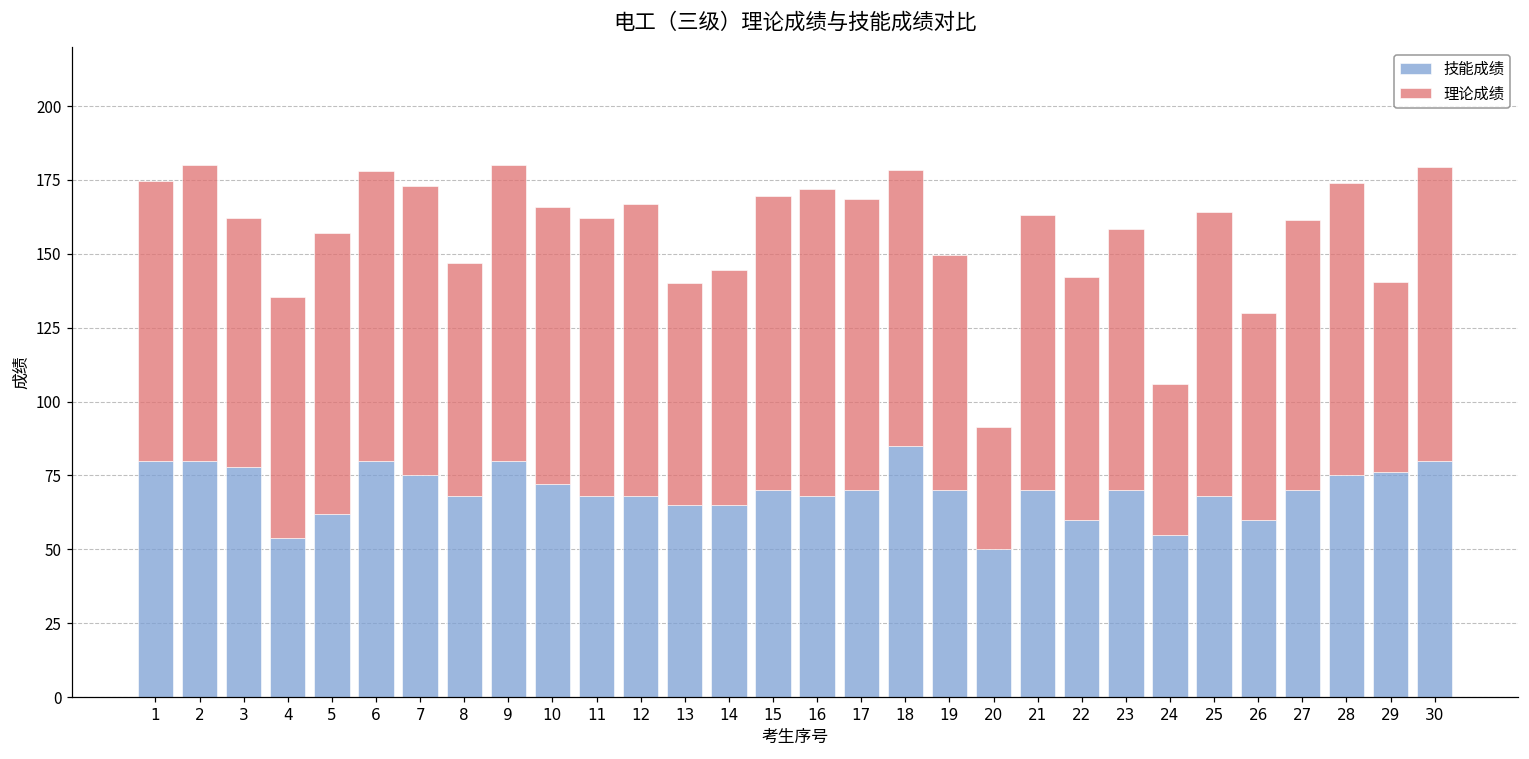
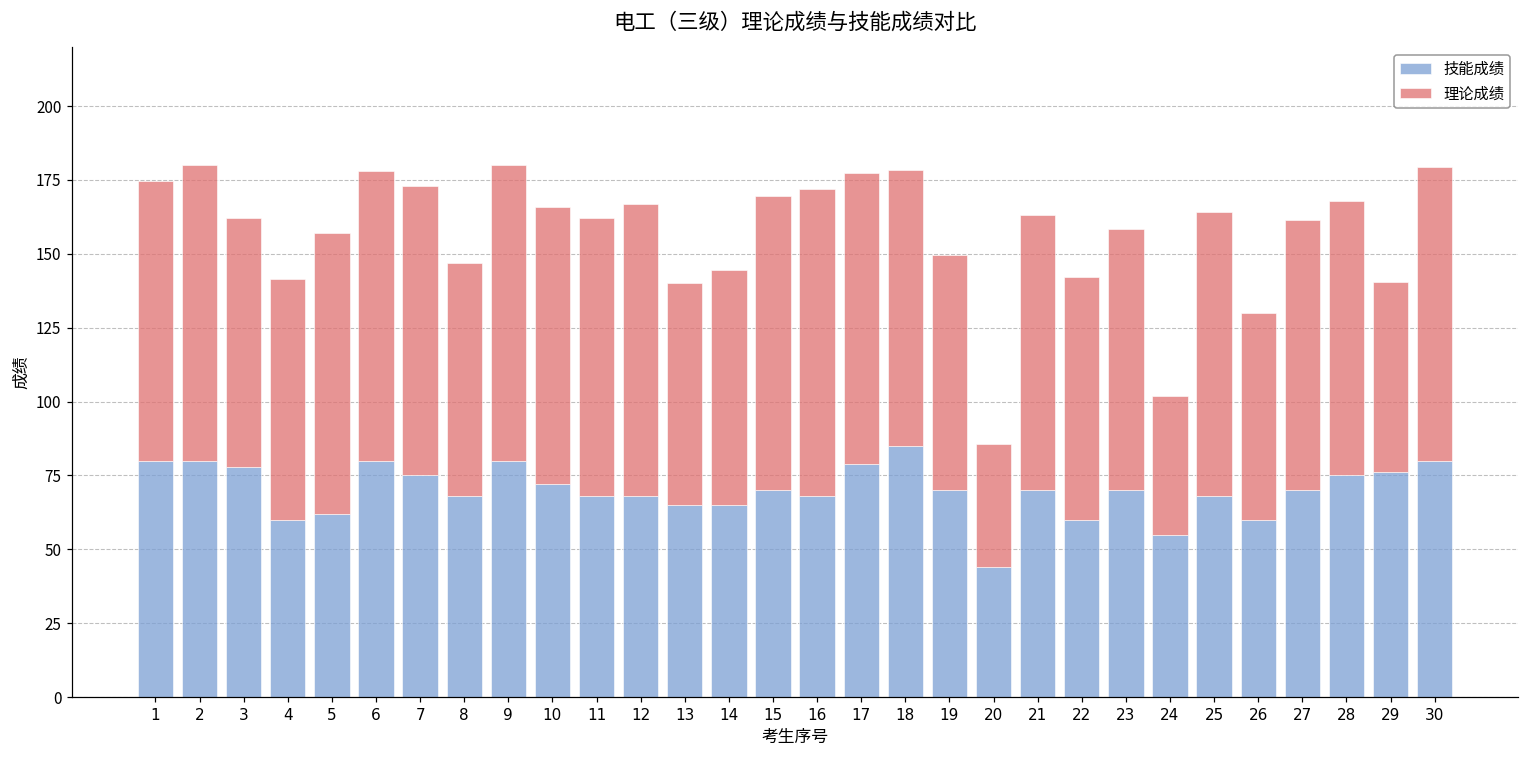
  {
    "技能成绩": {
      "1": 80,
      "2": 80,
      "3": 78,
-     "4": 54,
+     "4": 60,
      "5": 62,
      "6": 80,
      "7": 75,
      "8": 68,
      "9": 80,
      "10": 72,
      "11": 68,
      "12": 68,
      "13": 65,
      "14": 65,
      "15": 70,
      "16": 68,
-     "17": 70,
+     "17": 79,
      "18": 85,
      "19": 70,
-     "20": 50,
+     "20": 44,
      "21": 70,
      "22": 60,
      "23": 70,
      "24": 55,
      "25": 68,
      "26": 60,
      "27": 70,
      "28": 75,
      "29": 76,
      "30": 80
    },
    "理论成绩": {
      "1": 95,
      "2": 100,
      "3": 84,
      "4": 82,
      "5": 95,
      "6": 98,
      "7": 98,
      "8": 79,
      "9": 100,
      "10": 94,
      "11": 94,
      "12": 99,
      "13": 75,
      "14": 80,
      "15": 100,
      "16": 104,
      "17": 98,
      "18": 94,
      "19": 80,
      "20": 42,
      "21": 93,
      "22": 82,
      "23": 88,
-     "24": 51,
+     "24": 47,
      "25": 96,
      "26": 70,
      "27": 92,
-     "28": 99,
+     "28": 93,
      "29": 65,
      "30": 100
    }
  }
